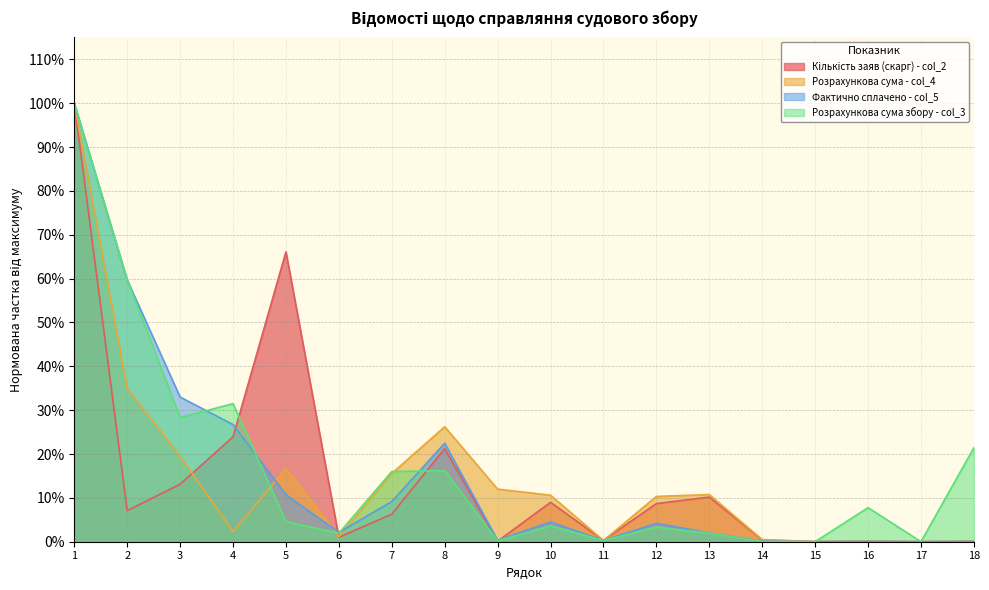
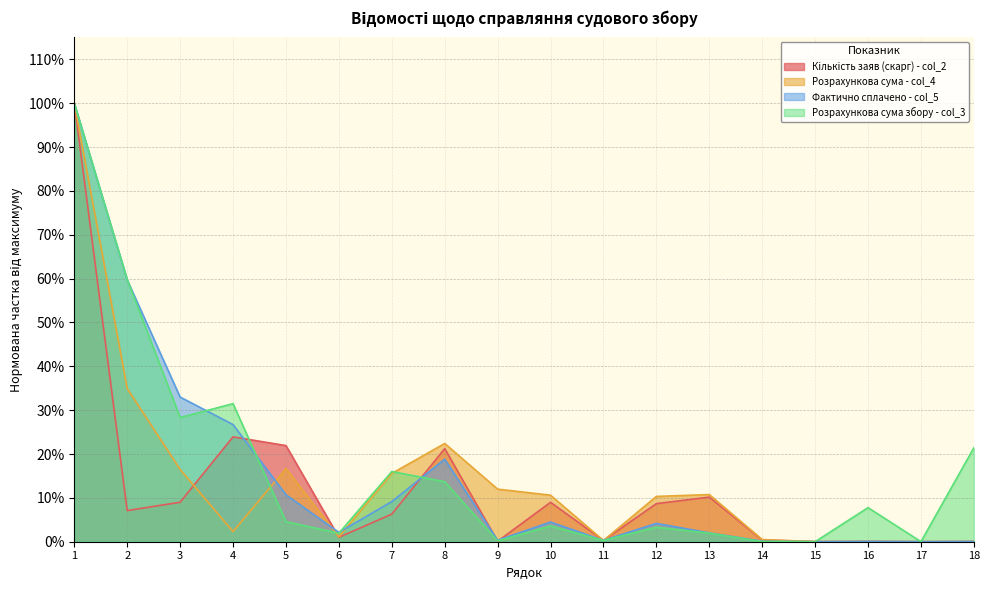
  {
    "Кількість заяв (скарг) - col_2": {
      "2": "7%",
-     "3": "13%",
+     "3": "9%",
      "4": "24%",
-     "5": "66%",
+     "5": "22%",
      "7": "6%",
      "8": "21%",
      "10": "9%",
      "12": "9%"
    },
    "Розрахункова сума - col_4": {
      "2": "35%",
-     "3": "19%",
+     "3": "16%",
      "4": "2%",
      "5": "17%",
-     "8": "26%",
+     "8": "22%",
      "9": "12%",
      "10": "11%",
      "12": "10%"
    },
    "Фактично сплачено - col_5": {
      "3": "33%",
      "4": "27%",
      "5": "11%",
      "7": "9%",
-     "8": "22%",
+     "8": "19%",
      "10": "4%",
      "12": "4%"
    },
    "Розрахункова сума збору - col_3": {
      "3": "28%",
      "4": "31%",
      "5": "5%",
-     "8": "16%",
+     "8": "14%",
      "10": "4%",
      "12": "3%",
      "16": "8%",
      "18": "21%"
    }
  }
